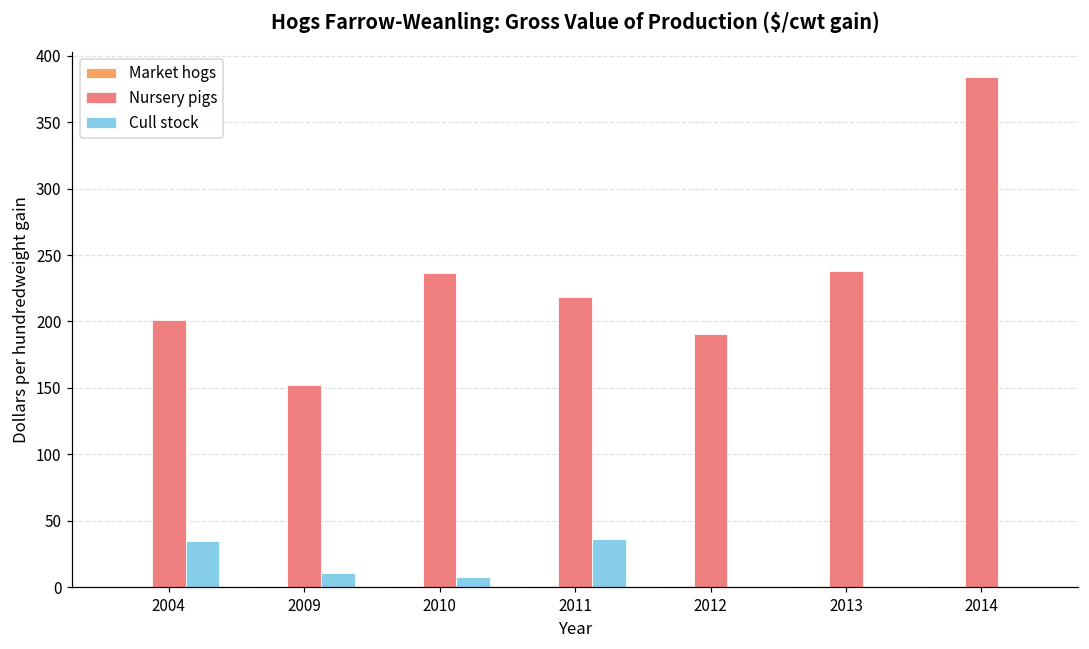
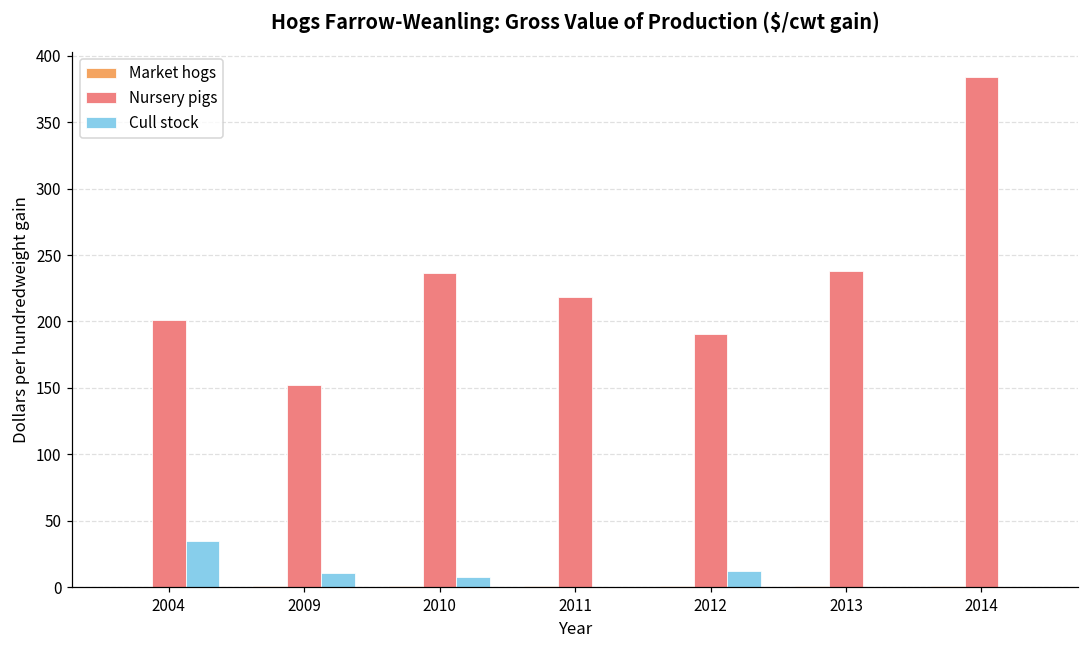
  {
    "Cull stock": {
      "2004": 35,
      "2009": 11,
      "2010": 8,
-     "2011": 36,
-     "2012": 0,
+     "2011": 0,
+     "2012": 12,
      "2013": 0,
      "2014": 0
    }
  }
